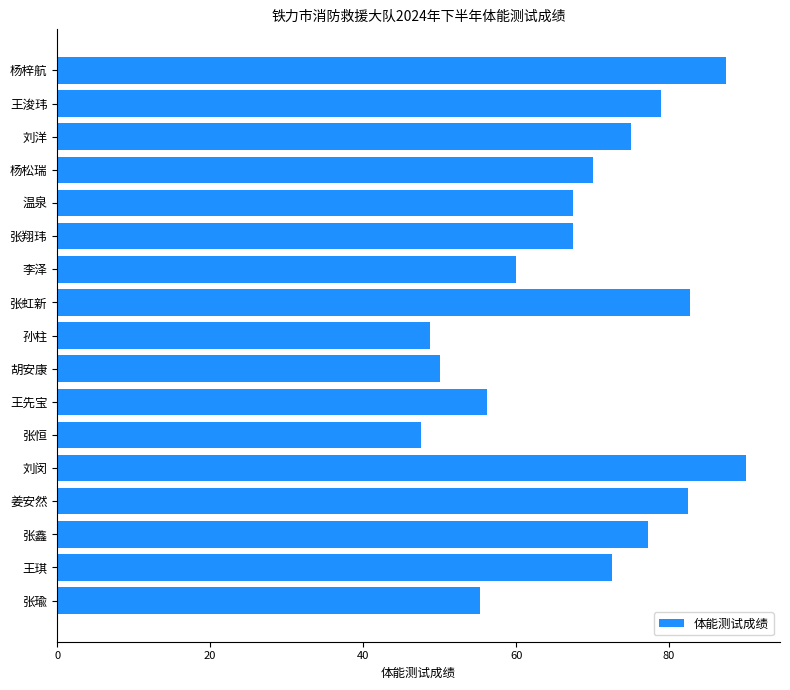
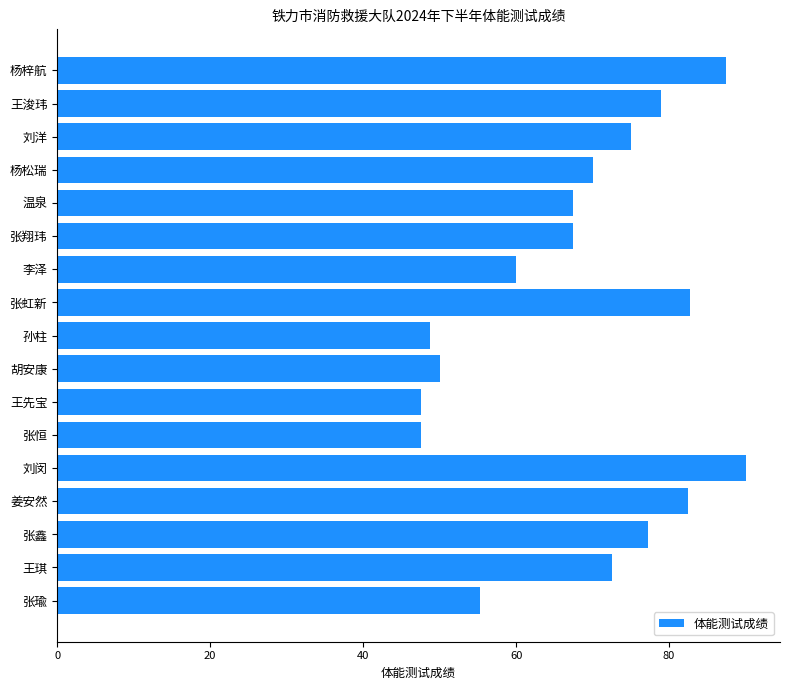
  {
    "杨梓航": 88,
    "王浚玮": 79,
    "刘洋": 75,
    "杨松瑞": 70,
    "温泉": 68,
    "张翔玮": 68,
    "李泽": 60,
    "张虹新": 83,
    "孙柱": 49,
    "胡安康": 50,
-   "王先宝": 56,
+   "王先宝": 48,
    "张恒": 48,
    "刘闵": 90,
    "姜安然": 83,
    "张鑫": 77,
    "王琪": 73,
    "张瑜": 55
  }
